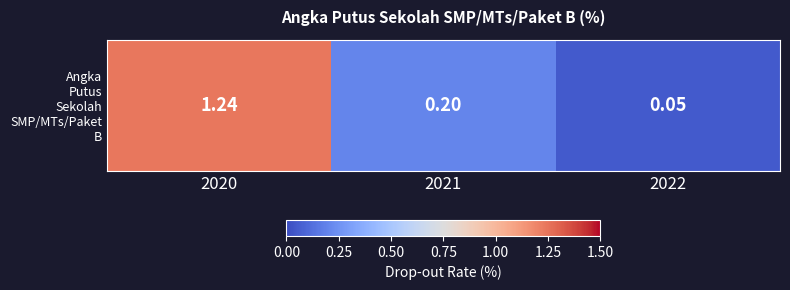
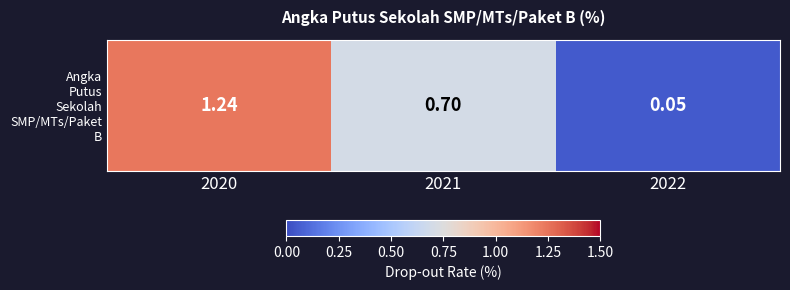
  {
    "Angka Putus Sekolah SMP/MTs/Paket B": {
      "2020": 1.24,
-     "2021": 0.20,
+     "2021": 0.70,
      "2022": 0.05
    }
  }
